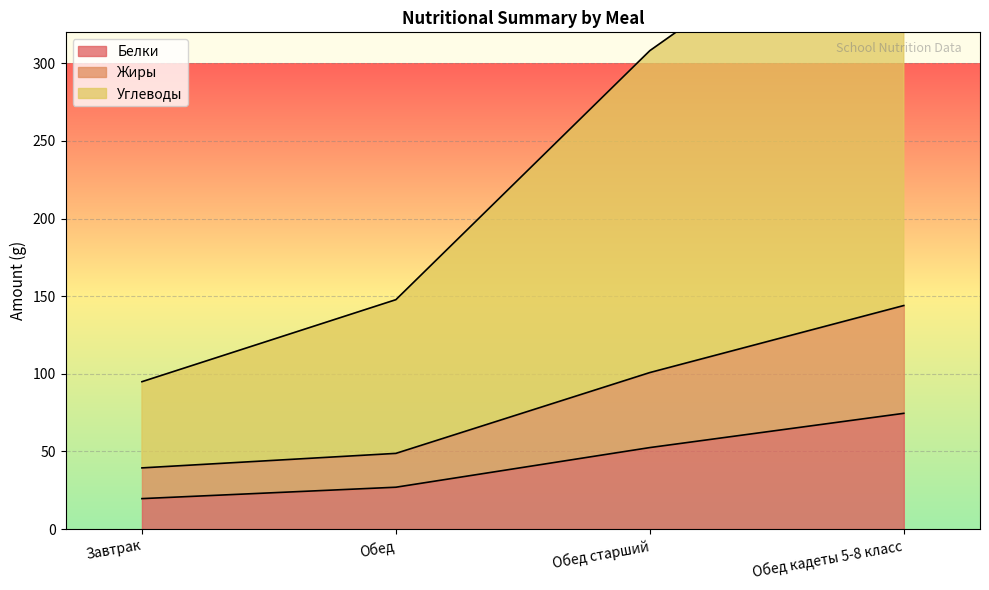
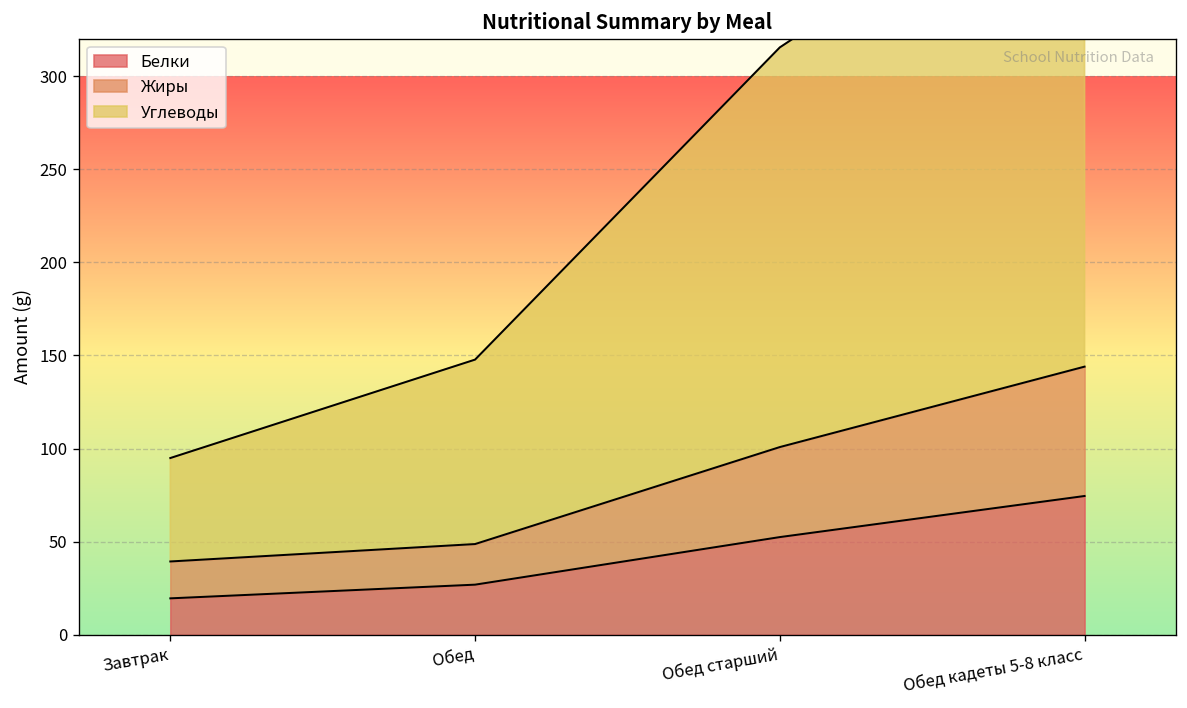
  {
    "Углеводы": {
      "Завтрак": 56,
      "Обед": 99,
-     "Обед старший": 207
+     "Обед старший": 215
    }
  }
